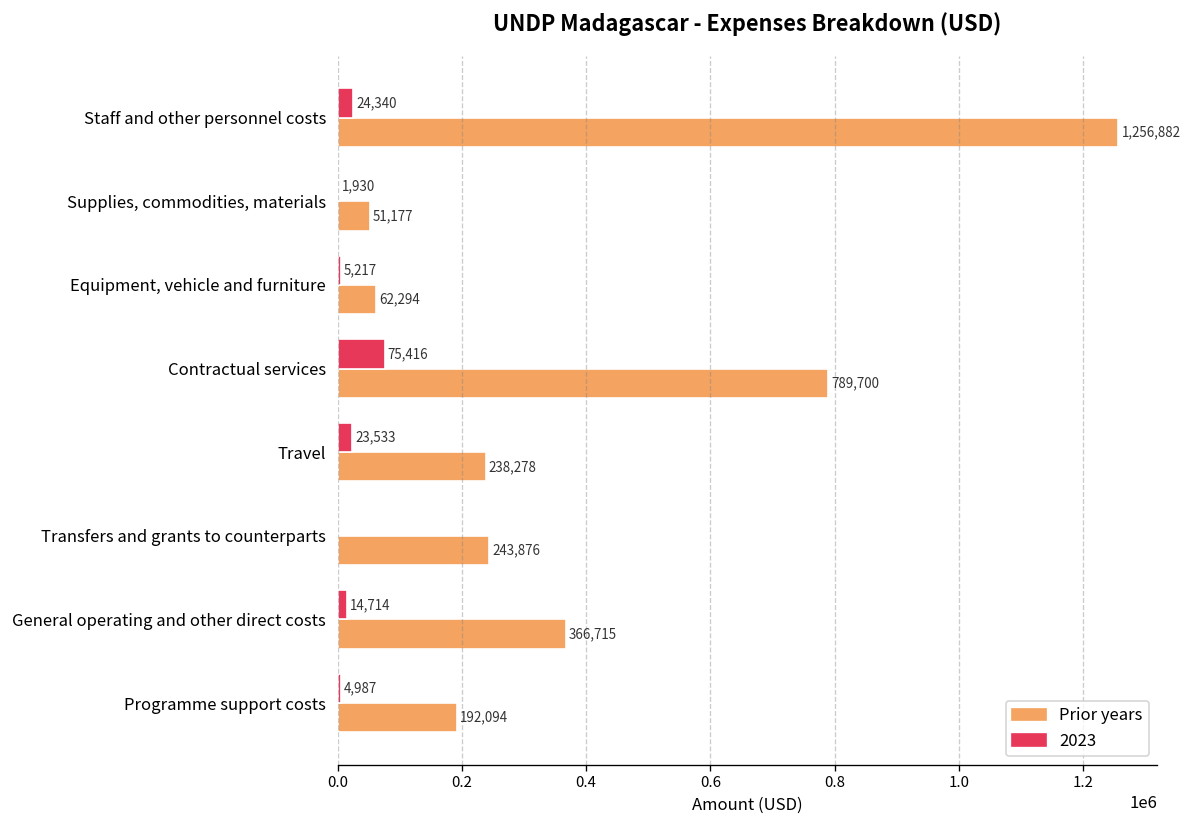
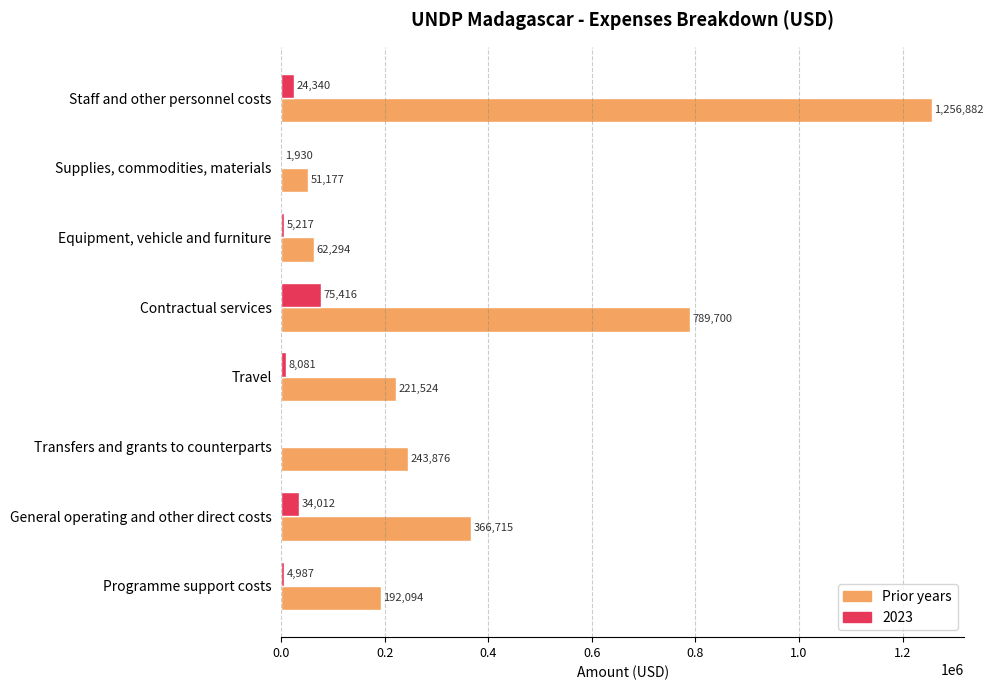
  {
    "Prior years": {
      "Staff and other personnel costs": "1,256,882",
      "Supplies, commodities, materials": "51,177",
      "Equipment, vehicle and furniture": "62,294",
      "Contractual services": "789,700",
-     "Travel": "238,278",
+     "Travel": "221,524",
      "Transfers and grants to counterparts": "243,876",
      "General operating and other direct costs": "366,715",
      "Programme support costs": "192,094"
    },
    "2023": {
      "Staff and other personnel costs": "24,340",
      "Supplies, commodities, materials": "1,930",
      "Equipment, vehicle and furniture": "5,217",
      "Contractual services": "75,416",
-     "Travel": "23,533",
-     "General operating and other direct costs": "14,714",
+     "Travel": "8,081",
+     "General operating and other direct costs": "34,012",
      "Programme support costs": "4,987"
    }
  }
